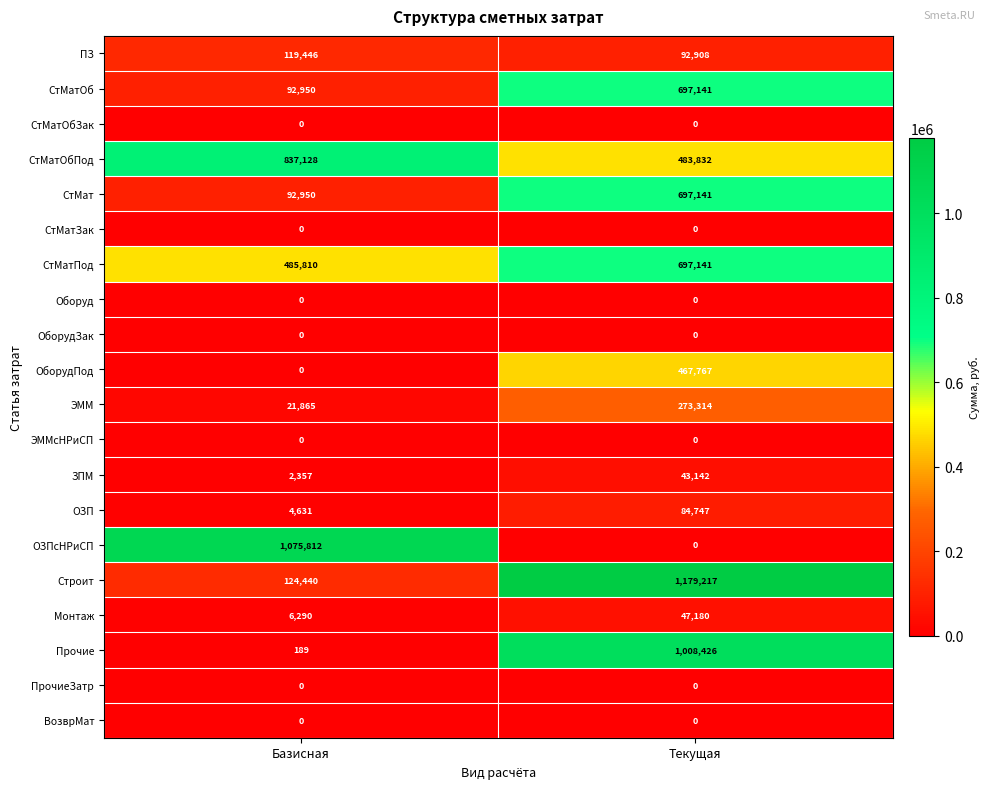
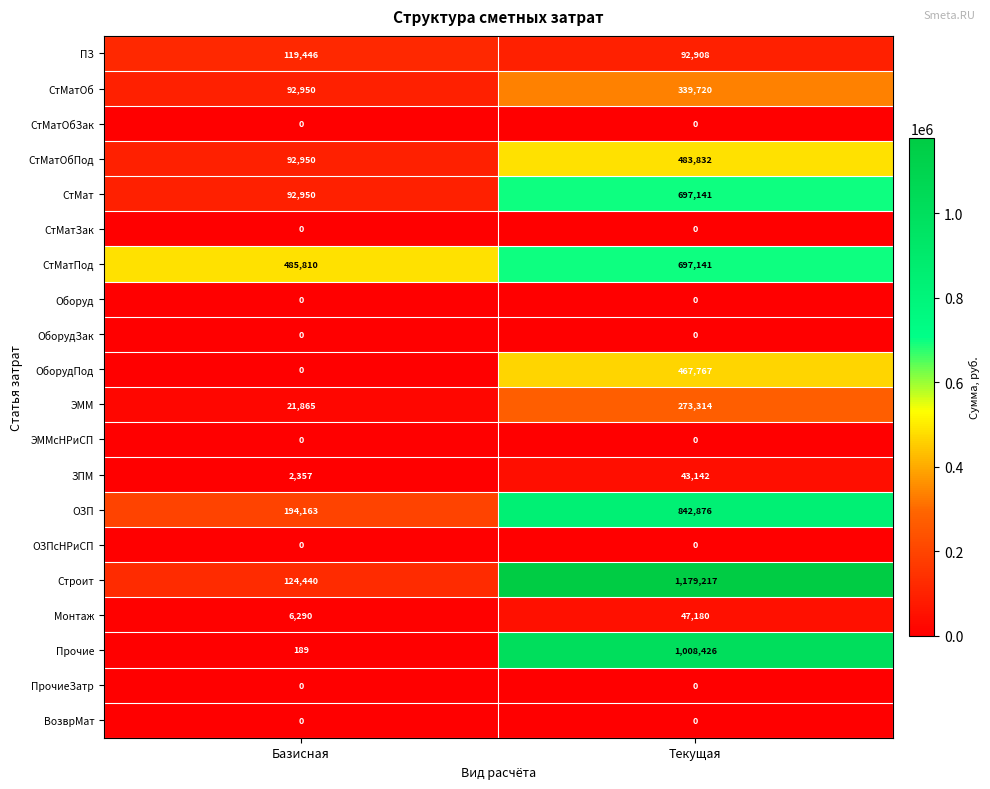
  {
    "ПЗ": {
      "Базисная": "119,446",
      "Текущая": "92,908"
    },
    "СтМатОб": {
      "Базисная": "92,950",
-     "Текущая": "697,141"
+     "Текущая": "339,720"
    },
    "СтМатОбЗак": {
      "Базисная": "0",
      "Текущая": "0"
    },
    "СтМатОбПод": {
-     "Базисная": "837,128",
+     "Базисная": "92,950",
      "Текущая": "483,832"
    },
    "СтМат": {
      "Базисная": "92,950",
      "Текущая": "697,141"
    },
    "СтМатЗак": {
      "Базисная": "0",
      "Текущая": "0"
    },
    "СтМатПод": {
      "Базисная": "485,810",
      "Текущая": "697,141"
    },
    "Оборуд": {
      "Базисная": "0",
      "Текущая": "0"
    },
    "ОборудЗак": {
      "Базисная": "0",
      "Текущая": "0"
    },
    "ОборудПод": {
      "Базисная": "0",
      "Текущая": "467,767"
    },
    "ЭММ": {
      "Базисная": "21,865",
      "Текущая": "273,314"
    },
    "ЭММсНРиСП": {
      "Базисная": "0",
      "Текущая": "0"
    },
    "ЗПМ": {
      "Базисная": "2,357",
      "Текущая": "43,142"
    },
    "ОЗП": {
-     "Базисная": "4,631",
-     "Текущая": "84,747"
+     "Базисная": "194,163",
+     "Текущая": "842,876"
    },
    "ОЗПсНРиСП": {
-     "Базисная": "1,075,812",
+     "Базисная": "0",
      "Текущая": "0"
    },
    "Строит": {
      "Базисная": "124,440",
      "Текущая": "1,179,217"
    },
    "Монтаж": {
      "Базисная": "6,290",
      "Текущая": "47,180"
    },
    "Прочие": {
      "Базисная": "189",
      "Текущая": "1,008,426"
    },
    "ПрочиеЗатр": {
      "Базисная": "0",
      "Текущая": "0"
    },
    "ВозврМат": {
      "Базисная": "0",
      "Текущая": "0"
    }
  }
